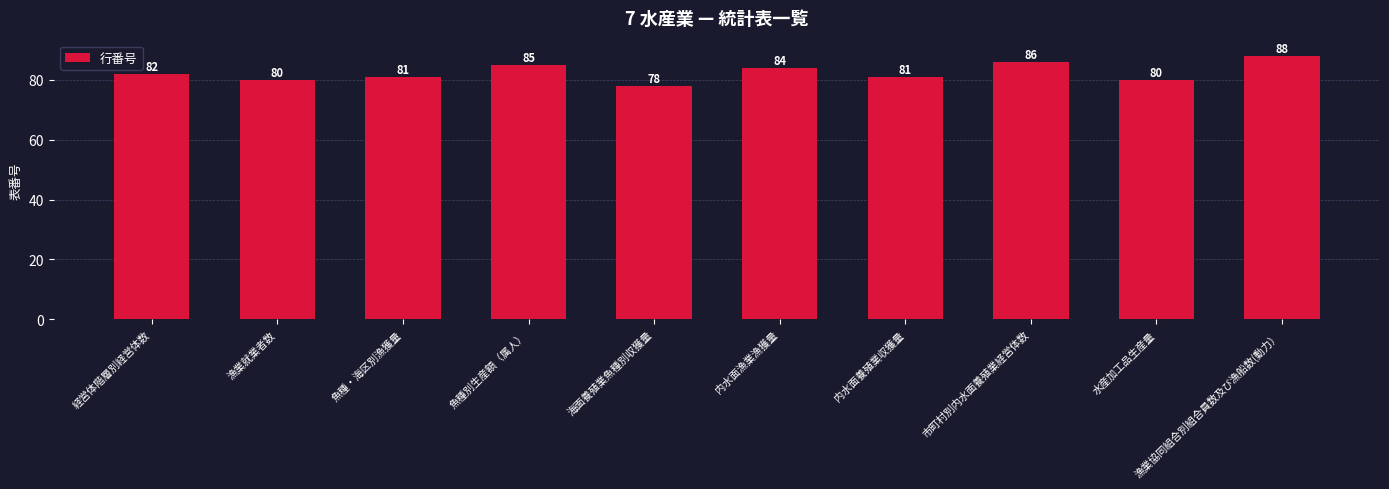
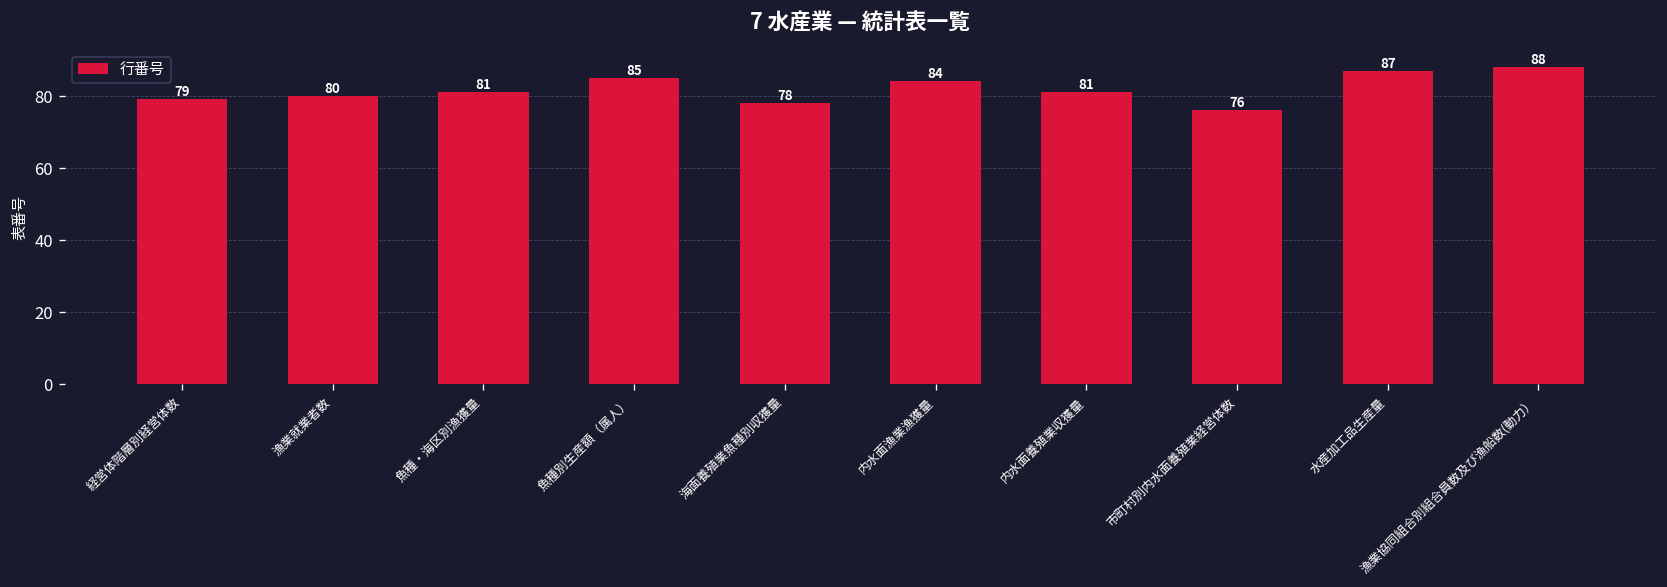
  {
-   "経営体階層別経営体数": 82,
+   "経営体階層別経営体数": 79,
    "漁業就業者数": 80,
    "魚種・海区別漁獲量": 81,
    "魚種別生産額（属人）": 85,
    "海面養殖業魚種別収獲量": 78,
    "内水面漁業漁獲量": 84,
    "内水面養殖業収獲量": 81,
-   "市町村別内水面養殖業経営体数": 86,
-   "水産加工品生産量": 80,
+   "市町村別内水面養殖業経営体数": 76,
+   "水産加工品生産量": 87,
    "漁業協同組合別組合員数及び漁船数(動力）": 88
  }
